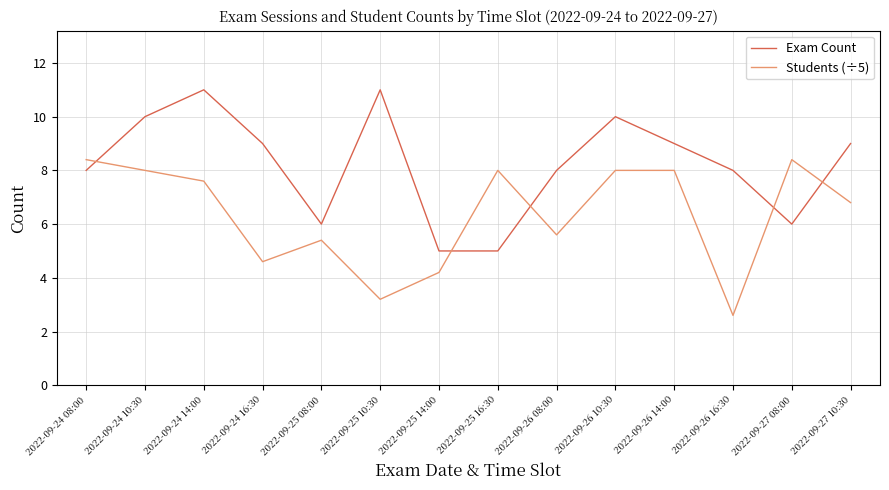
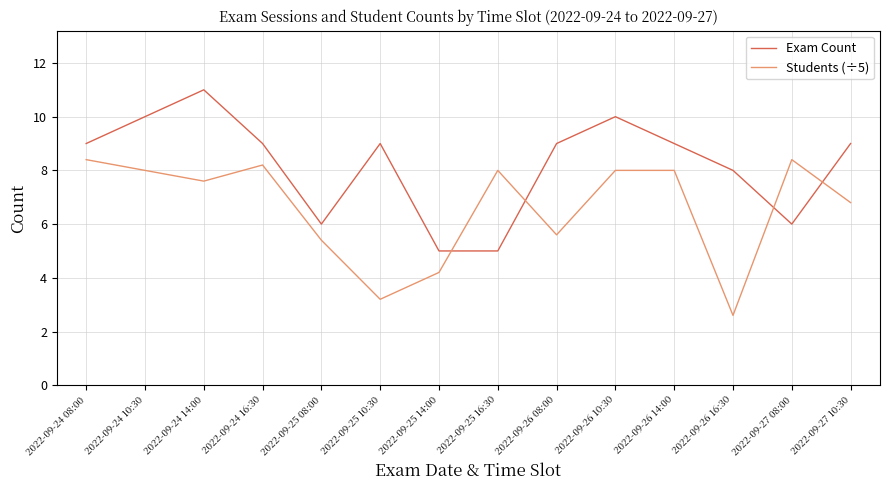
  {
    "Exam Count": {
-     "2022-09-24 08:00": 8,
+     "2022-09-24 08:00": 9,
      "2022-09-24 10:30": 10,
      "2022-09-24 14:00": 11,
      "2022-09-24 16:30": 9,
      "2022-09-25 08:00": 6,
-     "2022-09-25 10:30": 11,
+     "2022-09-25 10:30": 9,
      "2022-09-25 14:00": 5,
      "2022-09-25 16:30": 5,
-     "2022-09-26 08:00": 8,
+     "2022-09-26 08:00": 9,
      "2022-09-26 10:30": 10,
      "2022-09-26 14:00": 9,
      "2022-09-26 16:30": 8,
      "2022-09-27 08:00": 6,
      "2022-09-27 10:30": 9
    },
    "Students (÷5)": {
      "2022-09-24 08:00": 8.4,
      "2022-09-24 10:30": 8.0,
      "2022-09-24 14:00": 7.6,
-     "2022-09-24 16:30": 4.6,
+     "2022-09-24 16:30": 8.2,
      "2022-09-25 08:00": 5.4,
      "2022-09-25 10:30": 3.2,
      "2022-09-25 14:00": 4.2,
      "2022-09-25 16:30": 8.0,
      "2022-09-26 08:00": 5.6,
      "2022-09-26 10:30": 8.0,
      "2022-09-26 14:00": 8.0,
      "2022-09-26 16:30": 2.6,
      "2022-09-27 08:00": 8.4,
      "2022-09-27 10:30": 6.8
    }
  }
